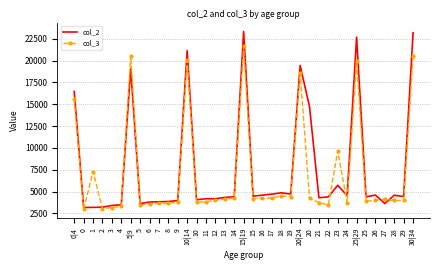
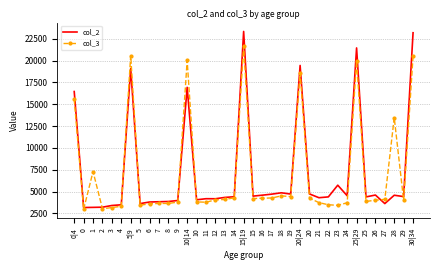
  {
    "col_2": {
      "0|4": 16000,
      "1": 3000,
      "5|9": 19000,
-     "10|14": 21000,
+     "10|14": 17000,
      "11": 4000,
      "15|19": 23000,
      "16": 5000,
      "17": 5000,
      "18": 5000,
      "20|24": 19000,
-     "20": 15000,
+     "20": 5000,
      "21": 4000,
      "22": 4000,
      "23": 6000,
      "24": 5000,
-     "25|29": 23000,
+     "25|29": 21000,
      "25": 4000,
      "26": 5000,
      "27": 4000,
      "28": 5000,
      "29": 4000,
      "30|34": 23000
    },
    "col_3": {
      "0|4": 16000,
      "1": 7000,
      "5|9": 21000,
      "10|14": 20000,
      "11": 4000,
      "15|19": 22000,
      "16": 4000,
      "17": 4000,
      "18": 5000,
      "20|24": 19000,
      "20": 4000,
      "21": 4000,
      "22": 3000,
-     "23": 10000,
+     "23": 3000,
      "24": 4000,
      "25|29": 20000,
      "25": 4000,
      "26": 4000,
      "27": 4000,
-     "28": 4000,
+     "28": 13000,
      "29": 4000,
      "30|34": 20000
    }
  }
